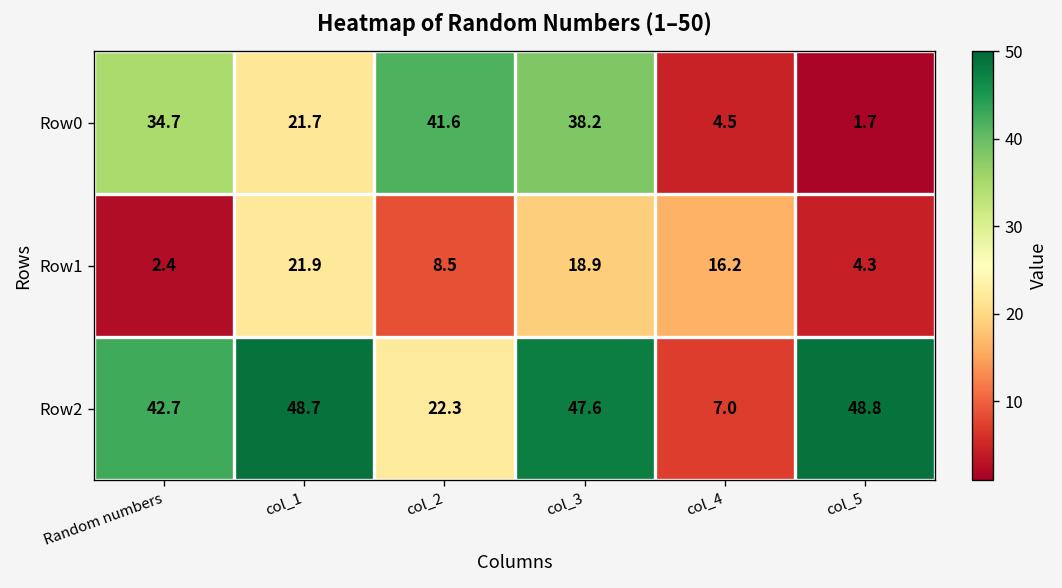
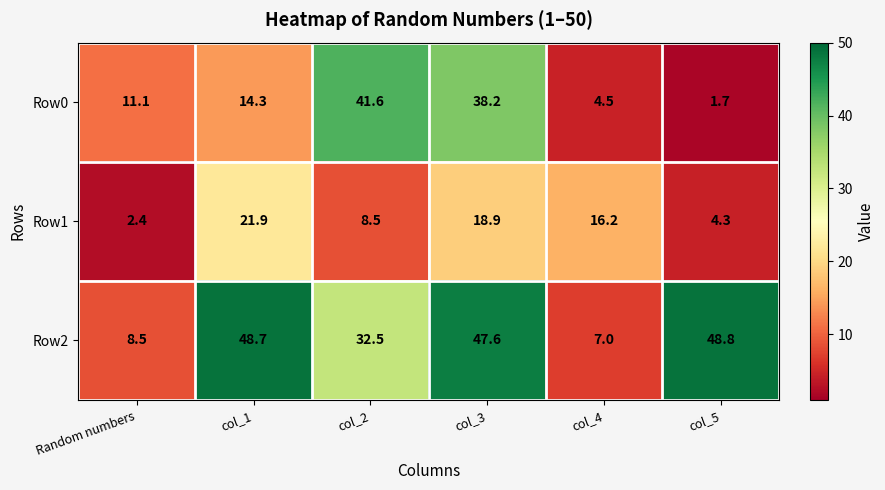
  {
    "Row0": {
-     "Random numbers": 34.7,
-     "col_1": 21.7,
+     "Random numbers": 11.1,
+     "col_1": 14.3,
      "col_2": 41.6,
      "col_3": 38.2,
      "col_4": 4.5,
      "col_5": 1.7
    },
    "Row1": {
      "Random numbers": 2.4,
      "col_1": 21.9,
      "col_2": 8.5,
      "col_3": 18.9,
      "col_4": 16.2,
      "col_5": 4.3
    },
    "Row2": {
-     "Random numbers": 42.7,
+     "Random numbers": 8.5,
      "col_1": 48.7,
-     "col_2": 22.3,
+     "col_2": 32.5,
      "col_3": 47.6,
      "col_4": 7.0,
      "col_5": 48.8
    }
  }
